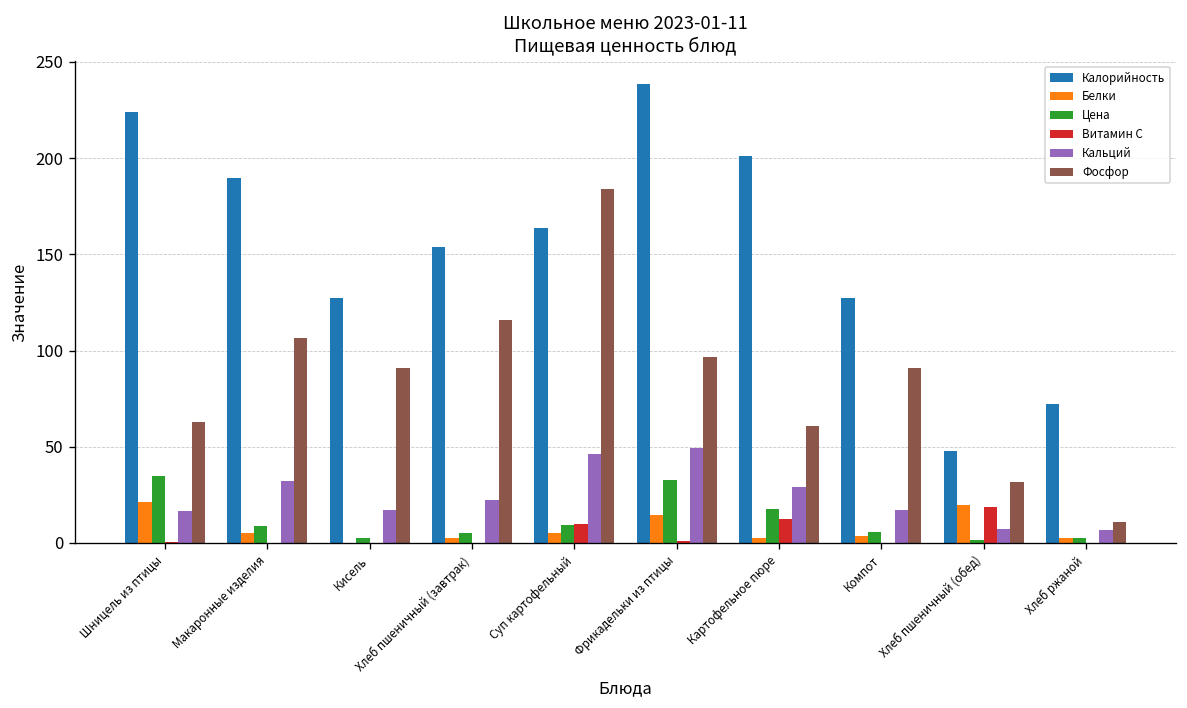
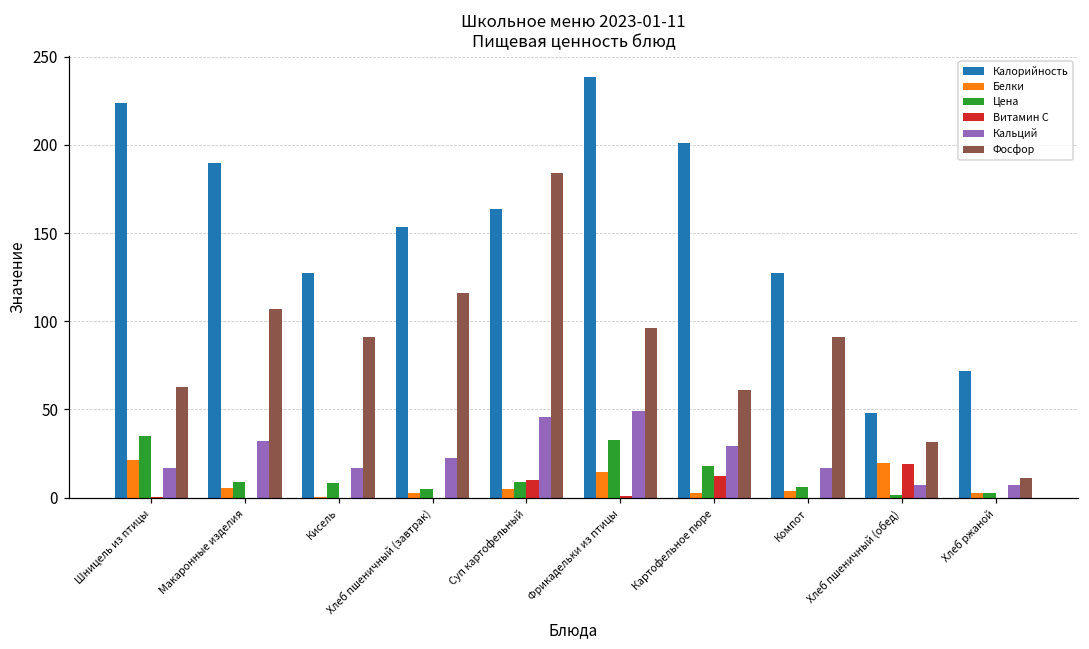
  {
    "Калорийность": {
      "Шницель из птицы": 224,
      "Макаронные изделия": 190,
      "Кисель": 127,
      "Хлеб пшеничный (завтрак)": 154,
      "Суп картофельный": 164,
      "Фрикадельки из птицы": 239,
      "Картофельное пюре": 201,
      "Компот": 127,
      "Хлеб пшеничный (обед)": 48,
      "Хлеб ржаной": 72
    },
    "Белки": {
      "Шницель из птицы": 22,
      "Макаронные изделия": 5,
      "Хлеб пшеничный (завтрак)": 3,
      "Суп картофельный": 5,
      "Фрикадельки из птицы": 15,
      "Картофельное пюре": 2,
      "Компот": 4,
      "Хлеб пшеничный (обед)": 20,
      "Хлеб ржаной": 2
    },
    "Цена": {
      "Шницель из птицы": 35,
      "Макаронные изделия": 9,
-     "Кисель": 3,
+     "Кисель": 8,
      "Хлеб пшеничный (завтрак)": 5,
      "Суп картофельный": 9,
      "Фрикадельки из птицы": 32,
      "Картофельное пюре": 18,
      "Компот": 6,
      "Хлеб пшеничный (обед)": 2,
      "Хлеб ржаной": 2
    },
    "Витамин С": {
      "Макаронные изделия": 0,
      "Кисель": 0,
      "Хлеб пшеничный (завтрак)": 0,
      "Суп картофельный": 10,
      "Картофельное пюре": 12,
      "Компот": 0,
      "Хлеб пшеничный (обед)": 19,
      "Хлеб ржаной": 0
    },
    "Кальций": {
      "Шницель из птицы": 17,
      "Макаронные изделия": 32,
      "Кисель": 17,
      "Хлеб пшеничный (завтрак)": 22,
      "Суп картофельный": 46,
      "Фрикадельки из птицы": 49,
      "Картофельное пюре": 29,
      "Компот": 17,
      "Хлеб пшеничный (обед)": 7,
      "Хлеб ржаной": 7
    },
    "Фосфор": {
      "Шницель из птицы": 63,
      "Макаронные изделия": 107,
      "Кисель": 91,
      "Хлеб пшеничный (завтрак)": 116,
      "Суп картофельный": 184,
      "Фрикадельки из птицы": 96,
      "Картофельное пюре": 61,
      "Компот": 91,
      "Хлеб пшеничный (обед)": 32,
      "Хлеб ржаной": 11
    }
  }
